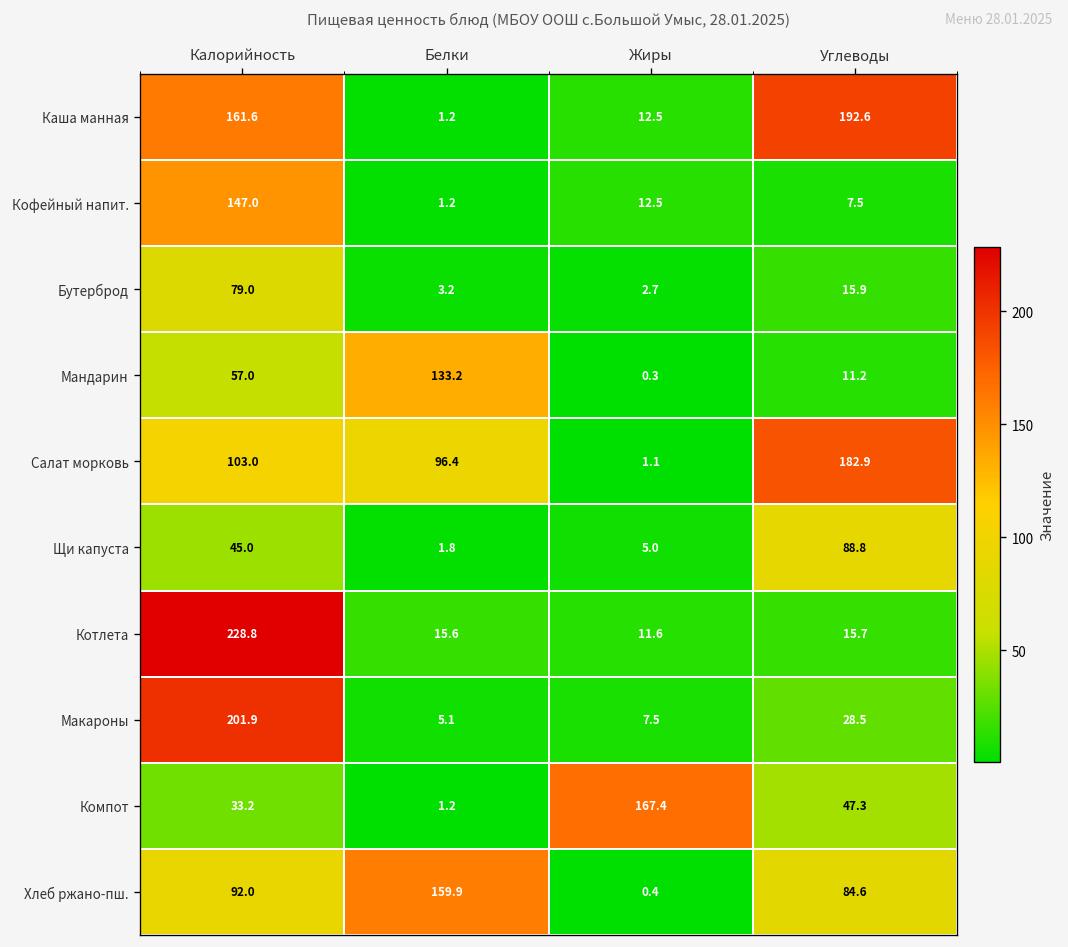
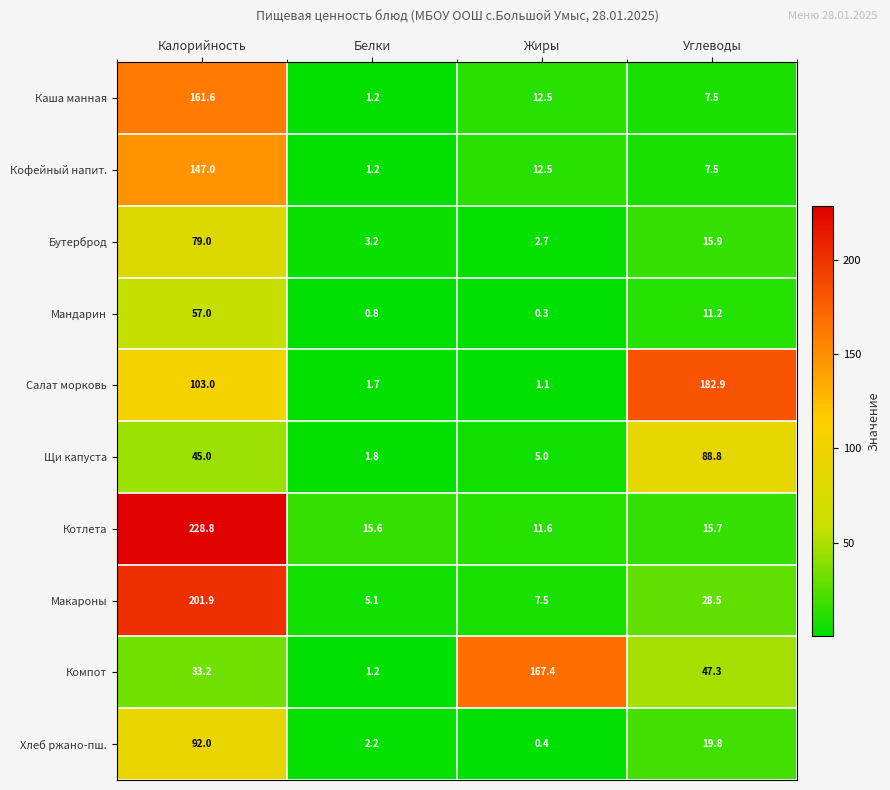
  {
    "Каша манная": {
      "Калорийность": 161.6,
      "Белки": 1.2,
      "Жиры": 12.5,
-     "Углеводы": 192.6
+     "Углеводы": 7.5
    },
    "Кофейный напит.": {
      "Калорийность": 147.0,
      "Белки": 1.2,
      "Жиры": 12.5,
      "Углеводы": 7.5
    },
    "Бутерброд": {
      "Калорийность": 79.0,
      "Белки": 3.2,
      "Жиры": 2.7,
      "Углеводы": 15.9
    },
    "Мандарин": {
      "Калорийность": 57.0,
-     "Белки": 133.2,
+     "Белки": 0.8,
      "Жиры": 0.3,
      "Углеводы": 11.2
    },
    "Салат морковь": {
      "Калорийность": 103.0,
-     "Белки": 96.4,
+     "Белки": 1.7,
      "Жиры": 1.1,
      "Углеводы": 182.9
    },
    "Щи капуста": {
      "Калорийность": 45.0,
      "Белки": 1.8,
      "Жиры": 5.0,
      "Углеводы": 88.8
    },
    "Котлета": {
      "Калорийность": 228.8,
      "Белки": 15.6,
      "Жиры": 11.6,
      "Углеводы": 15.7
    },
    "Макароны": {
      "Калорийность": 201.9,
      "Белки": 5.1,
      "Жиры": 7.5,
      "Углеводы": 28.5
    },
    "Компот": {
      "Калорийность": 33.2,
      "Белки": 1.2,
      "Жиры": 167.4,
      "Углеводы": 47.3
    },
    "Хлеб ржано-пш.": {
      "Калорийность": 92.0,
-     "Белки": 159.9,
+     "Белки": 2.2,
      "Жиры": 0.4,
-     "Углеводы": 84.6
+     "Углеводы": 19.8
    }
  }
